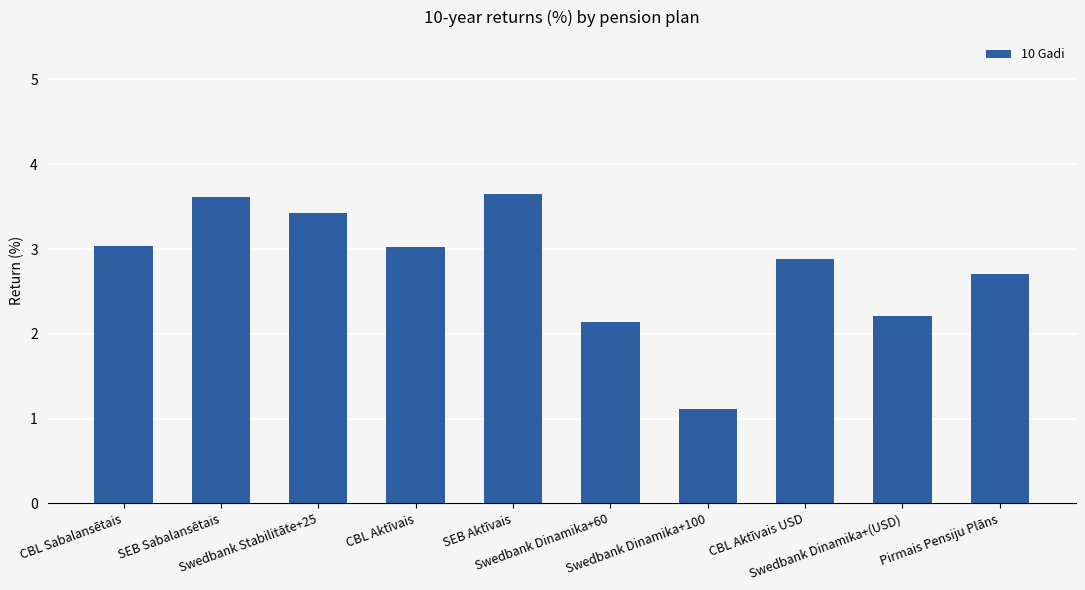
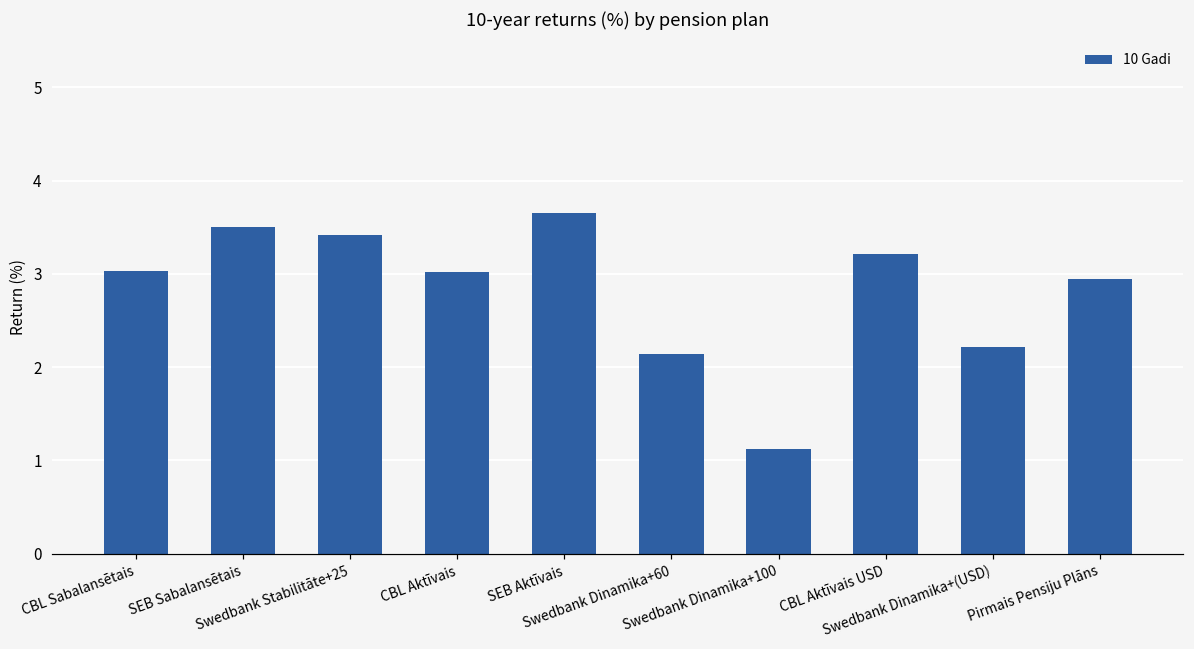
  {
    "CBL Sabalansētais": 3.0,
-   "SEB Sabalansētais": 3.6,
+   "SEB Sabalansētais": 3.5,
    "Swedbank Stabilitāte+25": 3.4,
    "CBL Aktīvais": 3.0,
    "SEB Aktīvais": 3.7,
    "Swedbank Dinamika+60": 2.1,
    "Swedbank Dinamika+100": 1.1,
-   "CBL Aktīvais USD": 2.9,
+   "CBL Aktīvais USD": 3.2,
    "Swedbank Dinamika+(USD)": 2.2,
-   "Pirmais Pensiju Plāns": 2.7
+   "Pirmais Pensiju Plāns": 3.0
  }
